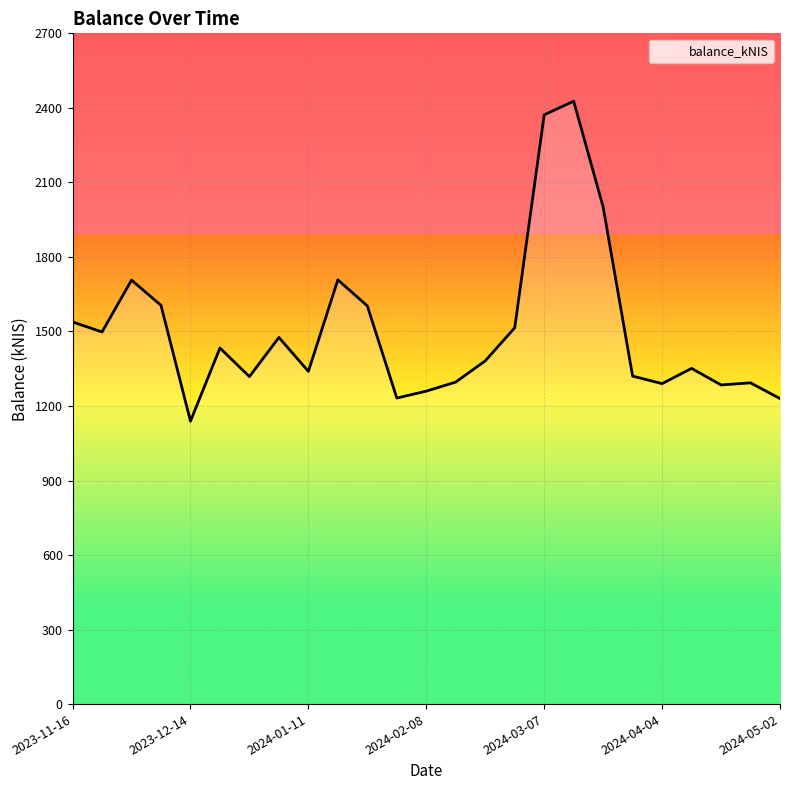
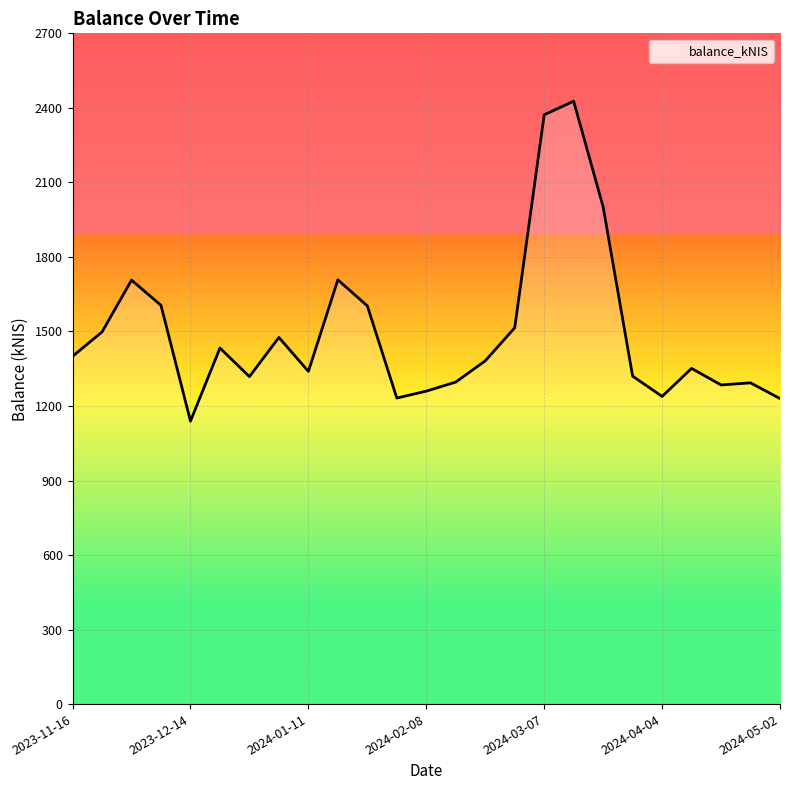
  {
-   "2023-11-16": 1540,
+   "2023-11-16": 1400,
    "2023-12-14": 1140,
    "2024-01-11": 1340,
    "2024-02-08": 1260,
    "2024-03-07": 2370,
-   "2024-04-04": 1290,
+   "2024-04-04": 1240,
    "2024-05-02": 1230
  }
